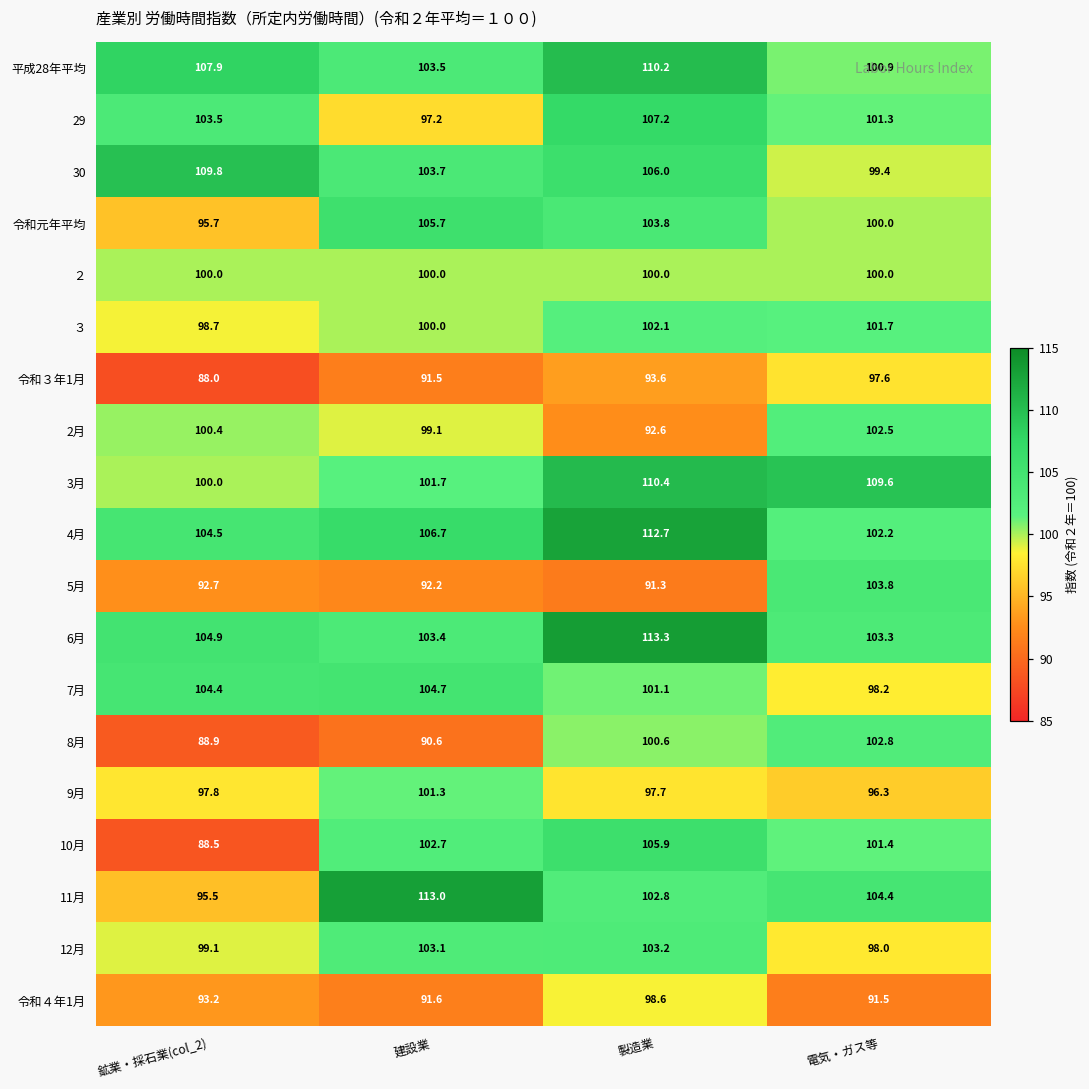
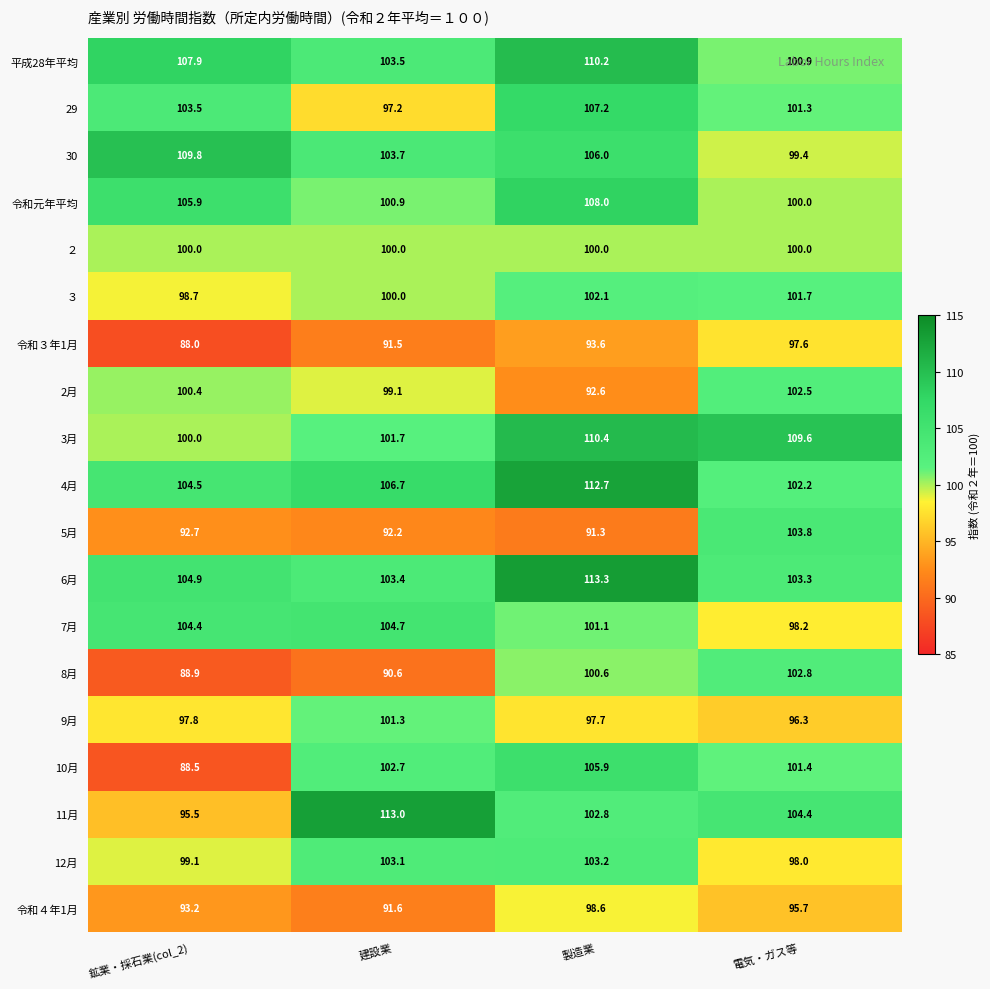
  {
    "平成28年平均": {
      "鉱業・採石業(col_2)": 107.9,
      "建設業": 103.5,
      "製造業": 110.2
    },
    "29": {
      "鉱業・採石業(col_2)": 103.5,
      "建設業": 97.2,
      "製造業": 107.2,
      "電気・ガス等": 101.3
    },
    "30": {
      "鉱業・採石業(col_2)": 109.8,
      "建設業": 103.7,
      "製造業": 106.0,
      "電気・ガス等": 99.4
    },
    "令和元年平均": {
-     "鉱業・採石業(col_2)": 95.7,
-     "建設業": 105.7,
-     "製造業": 103.8,
+     "鉱業・採石業(col_2)": 105.9,
+     "建設業": 100.9,
+     "製造業": 108.0,
      "電気・ガス等": 100.0
    },
    "２": {
      "鉱業・採石業(col_2)": 100.0,
      "建設業": 100.0,
      "製造業": 100.0,
      "電気・ガス等": 100.0
    },
    "３": {
      "鉱業・採石業(col_2)": 98.7,
      "建設業": 100.0,
      "製造業": 102.1,
      "電気・ガス等": 101.7
    },
    "令和３年1月": {
      "鉱業・採石業(col_2)": 88.0,
      "建設業": 91.5,
      "製造業": 93.6,
      "電気・ガス等": 97.6
    },
    "2月": {
      "鉱業・採石業(col_2)": 100.4,
      "建設業": 99.1,
      "製造業": 92.6,
      "電気・ガス等": 102.5
    },
    "3月": {
      "鉱業・採石業(col_2)": 100.0,
      "建設業": 101.7,
      "製造業": 110.4,
      "電気・ガス等": 109.6
    },
    "4月": {
      "鉱業・採石業(col_2)": 104.5,
      "建設業": 106.7,
      "製造業": 112.7,
      "電気・ガス等": 102.2
    },
    "5月": {
      "鉱業・採石業(col_2)": 92.7,
      "建設業": 92.2,
      "製造業": 91.3,
      "電気・ガス等": 103.8
    },
    "6月": {
      "鉱業・採石業(col_2)": 104.9,
      "建設業": 103.4,
      "製造業": 113.3,
      "電気・ガス等": 103.3
    },
    "7月": {
      "鉱業・採石業(col_2)": 104.4,
      "建設業": 104.7,
      "製造業": 101.1,
      "電気・ガス等": 98.2
    },
    "8月": {
      "鉱業・採石業(col_2)": 88.9,
      "建設業": 90.6,
      "製造業": 100.6,
      "電気・ガス等": 102.8
    },
    "9月": {
      "鉱業・採石業(col_2)": 97.8,
      "建設業": 101.3,
      "製造業": 97.7,
      "電気・ガス等": 96.3
    },
    "10月": {
      "鉱業・採石業(col_2)": 88.5,
      "建設業": 102.7,
      "製造業": 105.9,
      "電気・ガス等": 101.4
    },
    "11月": {
      "鉱業・採石業(col_2)": 95.5,
      "建設業": 113.0,
      "製造業": 102.8,
      "電気・ガス等": 104.4
    },
    "12月": {
      "鉱業・採石業(col_2)": 99.1,
      "建設業": 103.1,
      "製造業": 103.2,
      "電気・ガス等": 98.0
    },
    "令和４年1月": {
      "鉱業・採石業(col_2)": 93.2,
      "建設業": 91.6,
      "製造業": 98.6,
-     "電気・ガス等": 91.5
+     "電気・ガス等": 95.7
    }
  }
